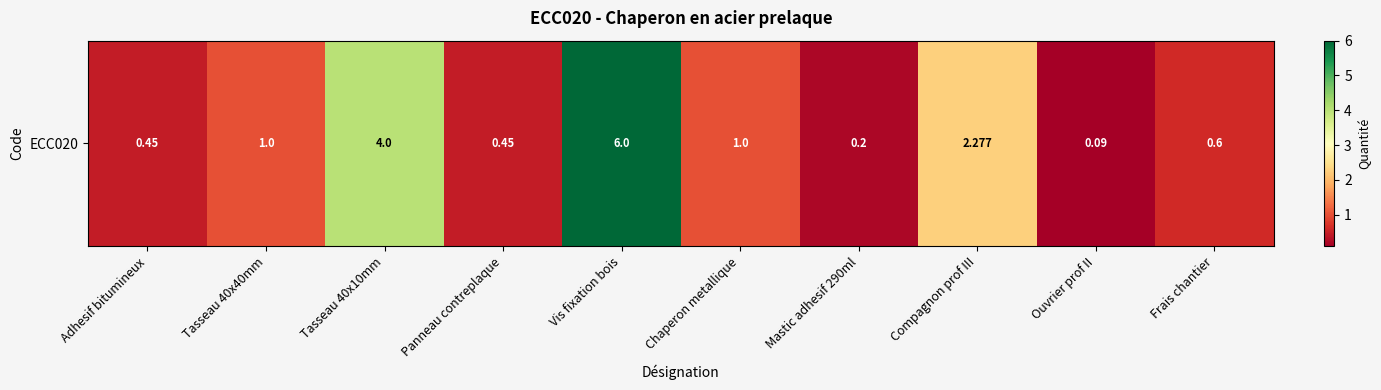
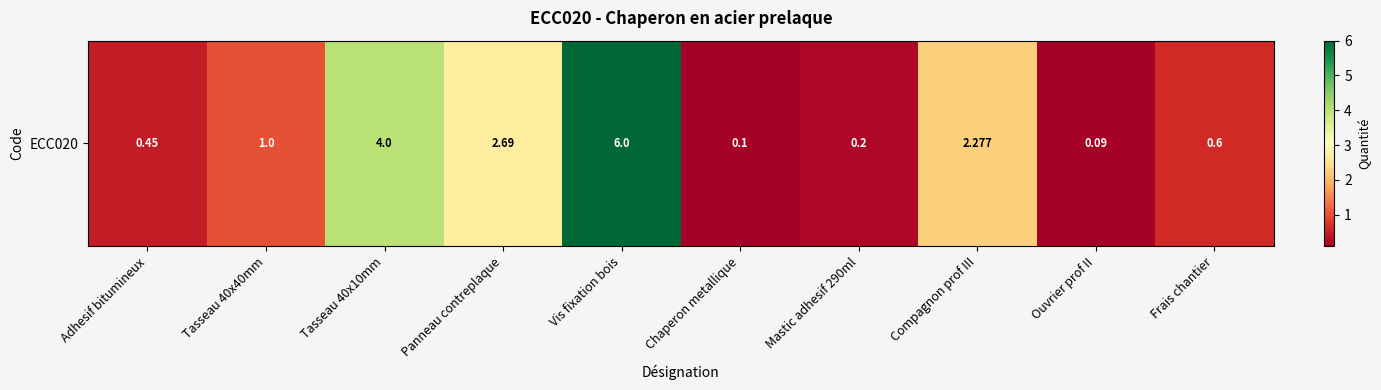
  {
    "ECC020": {
      "Adhesif bitumineux": 0.45,
      "Tasseau 40x40mm": 1.0,
      "Tasseau 40x10mm": 4.0,
-     "Panneau contreplaque": 0.45,
+     "Panneau contreplaque": 2.69,
      "Vis fixation bois": 6.0,
-     "Chaperon metallique": 1.0,
+     "Chaperon metallique": 0.1,
      "Mastic adhesif 290ml": 0.2,
      "Compagnon prof III": 2.277,
      "Ouvrier prof II": 0.09,
      "Frais chantier": 0.6
    }
  }
